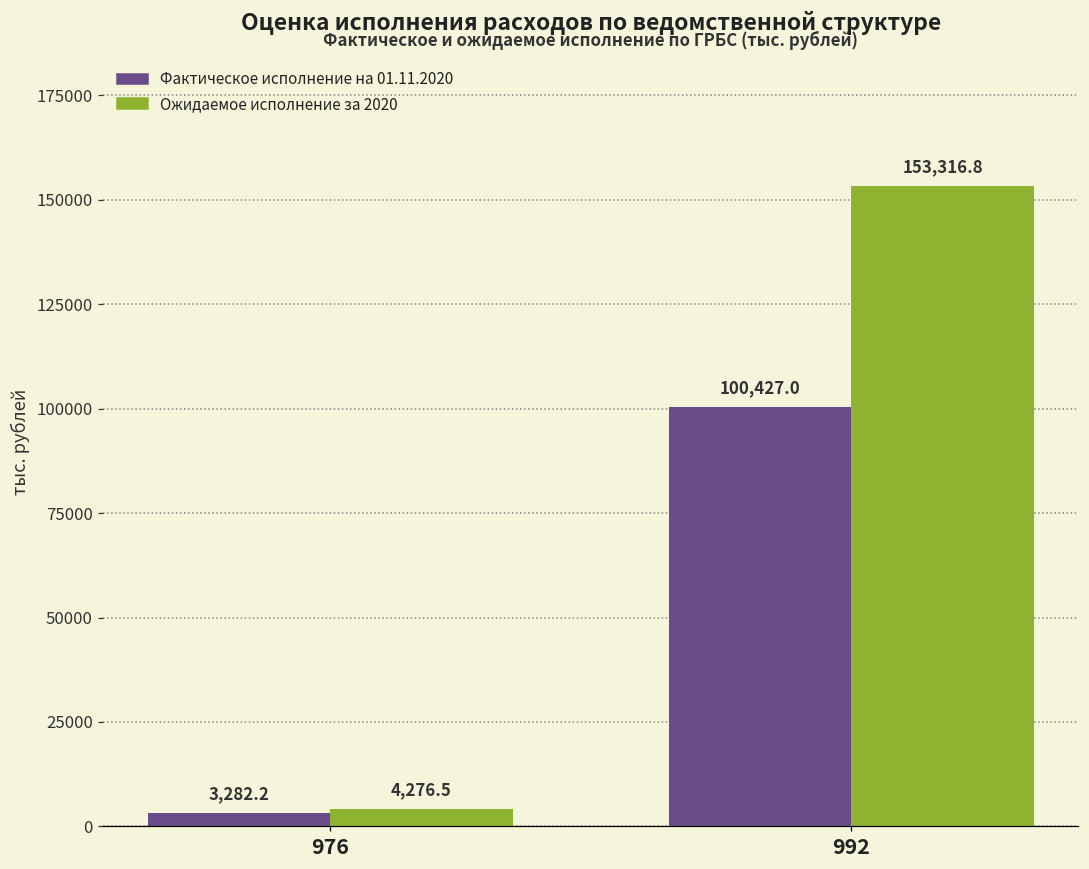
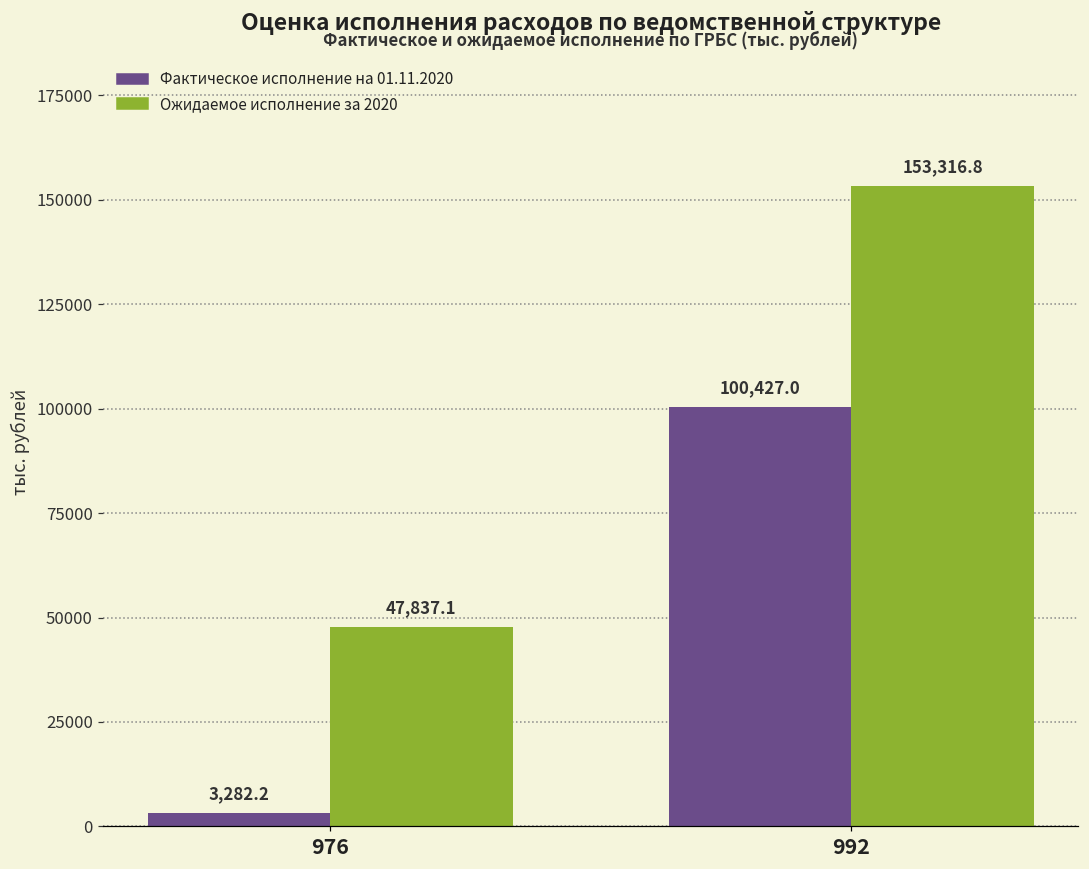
  {
    "Фактическое исполнение на 01.11.2020": {
      "976": "3,282.2",
      "992": "100,427.0"
    },
    "Ожидаемое исполнение за 2020": {
-     "976": "4,276.5",
+     "976": "47,837.1",
      "992": "153,316.8"
    }
  }
